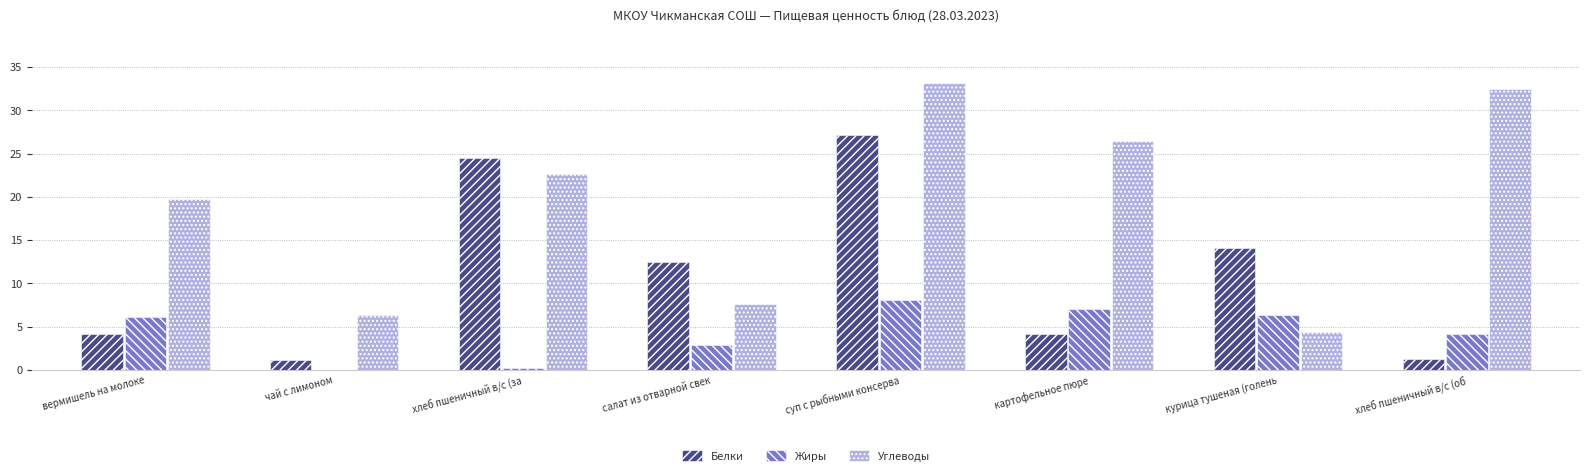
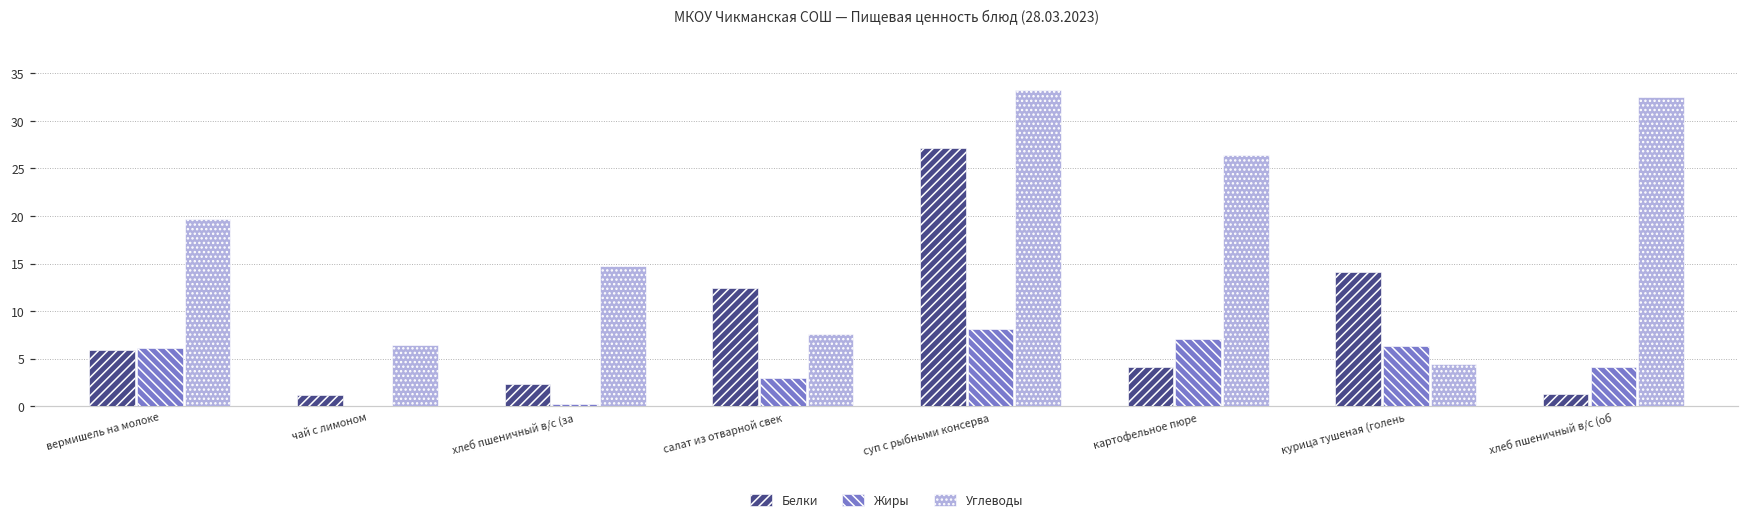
  {
    "Белки": {
-     "вермишель на молоке": 4,
+     "вермишель на молоке": 6,
      "чай с лимоном": 1,
-     "хлеб пшеничный в/с (за": 25,
+     "хлеб пшеничный в/с (за": 2,
      "салат из отварной свек": 12,
      "суп с рыбными консерва": 27,
      "картофельное пюре": 4,
      "курица тушеная (голень": 14,
      "хлеб пшеничный в/с (об": 1
    },
    "Жиры": {
      "вермишель на молоке": 6,
      "чай с лимоном": 0,
      "салат из отварной свек": 3,
      "суп с рыбными консерва": 8,
      "картофельное пюре": 7,
      "курица тушеная (голень": 6,
      "хлеб пшеничный в/с (об": 4
    },
    "Углеводы": {
      "вермишель на молоке": 20,
      "чай с лимоном": 6,
-     "хлеб пшеничный в/с (за": 23,
+     "хлеб пшеничный в/с (за": 15,
      "салат из отварной свек": 8,
      "суп с рыбными консерва": 33,
      "картофельное пюре": 26,
      "курица тушеная (голень": 4,
      "хлеб пшеничный в/с (об": 33
    }
  }
